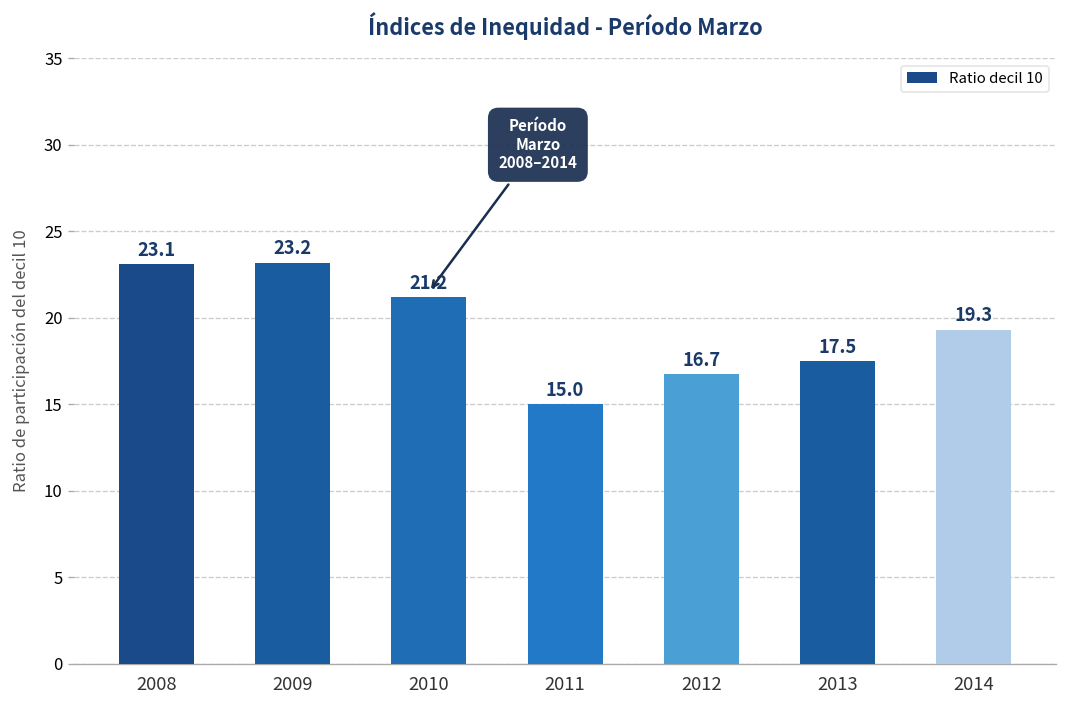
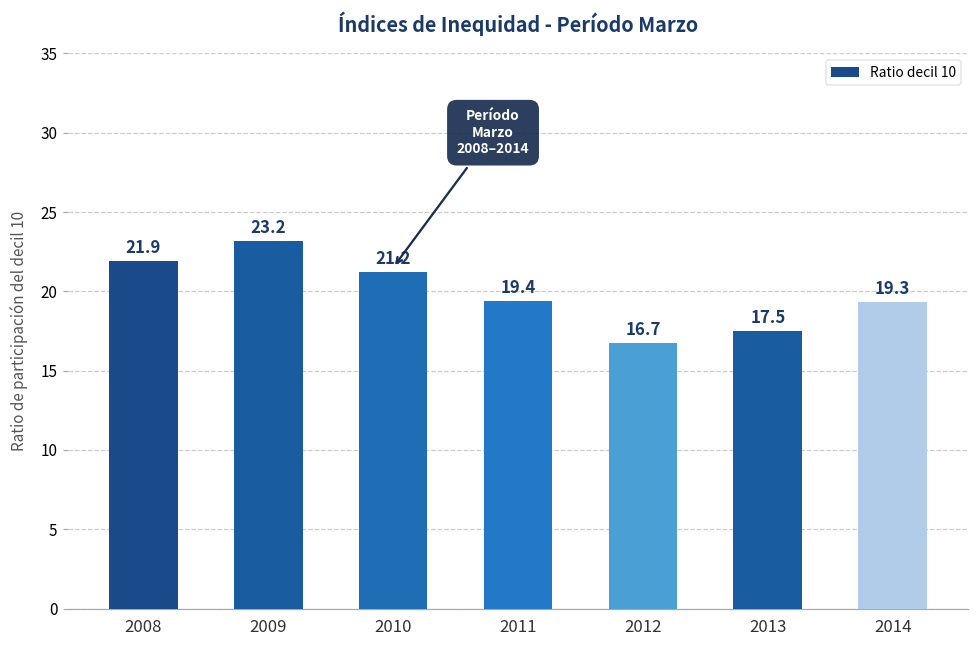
  {
-   "2008": 23.1,
+   "2008": 21.9,
    "2009": 23.2,
    "2010": 21.2,
-   "2011": 15.0,
+   "2011": 19.4,
    "2012": 16.7,
    "2013": 17.5,
    "2014": 19.3
  }
